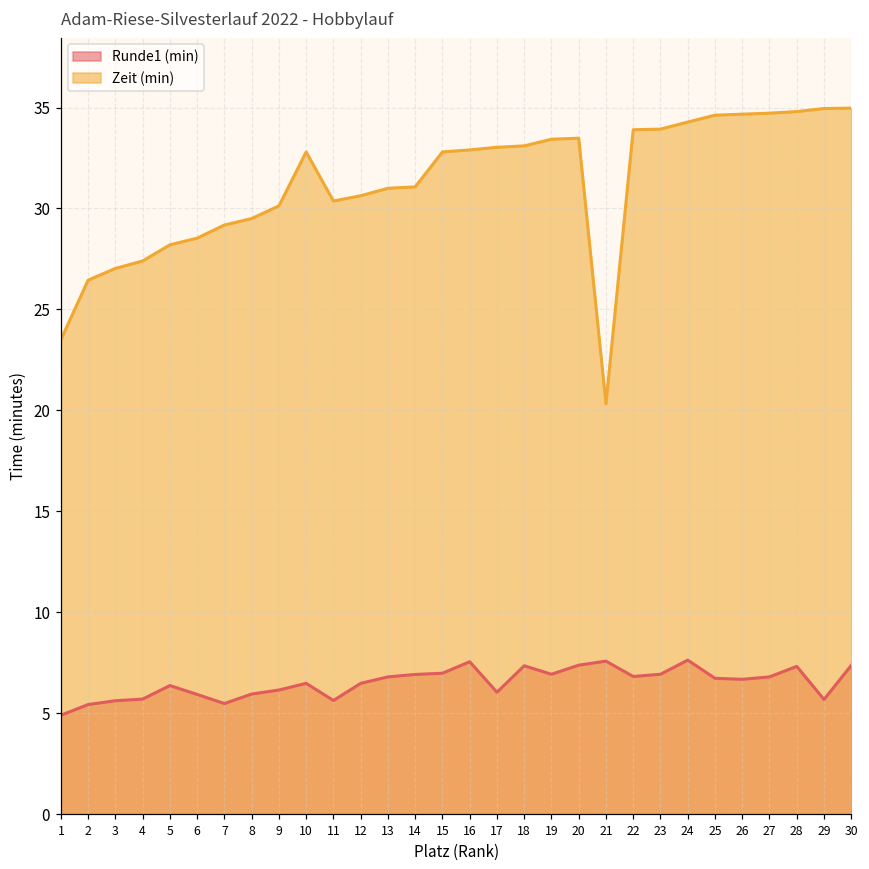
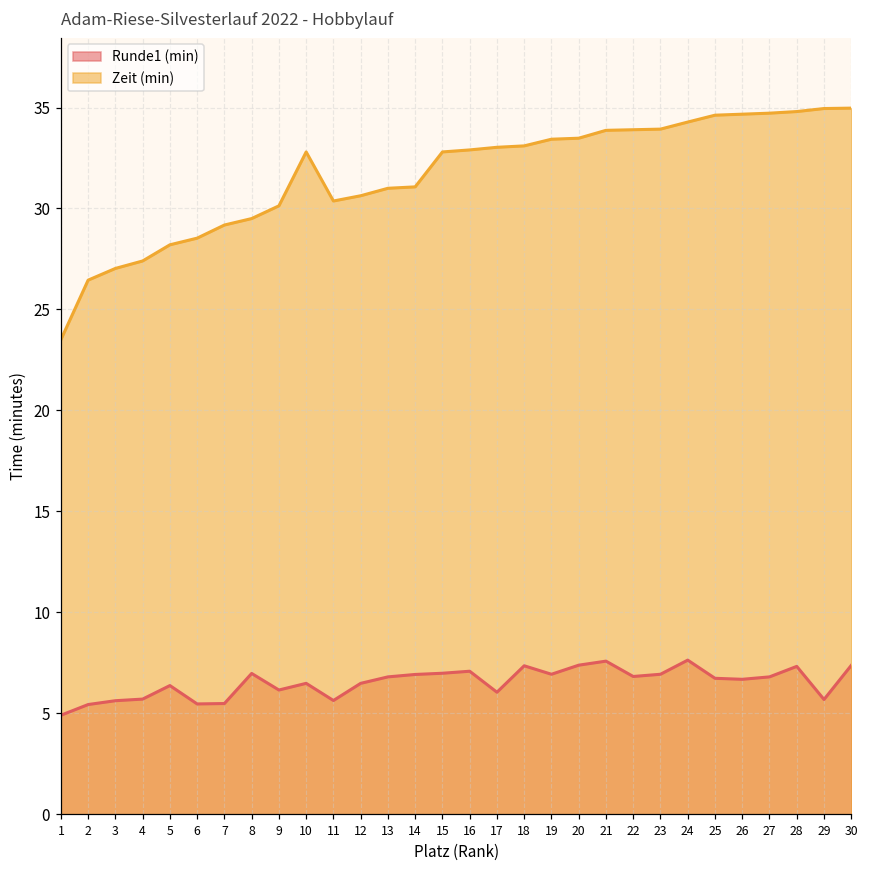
  {
    "Runde1 (min)": {
      "1": 4.9,
      "2": 5.4,
      "3": 5.6,
      "4": 5.7,
      "5": 6.4,
-     "6": 5.9,
+     "6": 5.5,
      "7": 5.5,
-     "8": 6.0,
+     "8": 7.0,
      "9": 6.2,
      "10": 6.5,
      "11": 5.6,
      "12": 6.5,
      "13": 6.8,
      "14": 6.9,
      "15": 7.0,
-     "16": 7.6,
+     "16": 7.1,
      "17": 6.0,
      "18": 7.4,
      "19": 6.9,
      "20": 7.4,
      "21": 7.6,
      "22": 6.8,
      "23": 6.9,
      "24": 7.6,
      "25": 6.7,
      "26": 6.7,
      "27": 6.8,
      "28": 7.3,
      "29": 5.7,
      "30": 7.4
    },
    "Zeit (min)": {
      "1": 23.5,
      "2": 26.5,
      "3": 27.0,
      "4": 27.4,
      "5": 28.2,
      "6": 28.5,
      "7": 29.2,
      "8": 29.5,
      "9": 30.1,
      "10": 32.8,
      "11": 30.4,
      "12": 30.6,
      "13": 31.0,
      "14": 31.1,
      "15": 32.8,
      "16": 32.9,
      "17": 33.0,
      "18": 33.1,
      "19": 33.4,
      "20": 33.5,
-     "21": 20.3,
+     "21": 33.9,
      "22": 33.9,
      "23": 33.9,
      "24": 34.3,
      "25": 34.6,
      "26": 34.7,
      "27": 34.7,
      "28": 34.8,
      "29": 35.0,
      "30": 35.0
    }
  }
